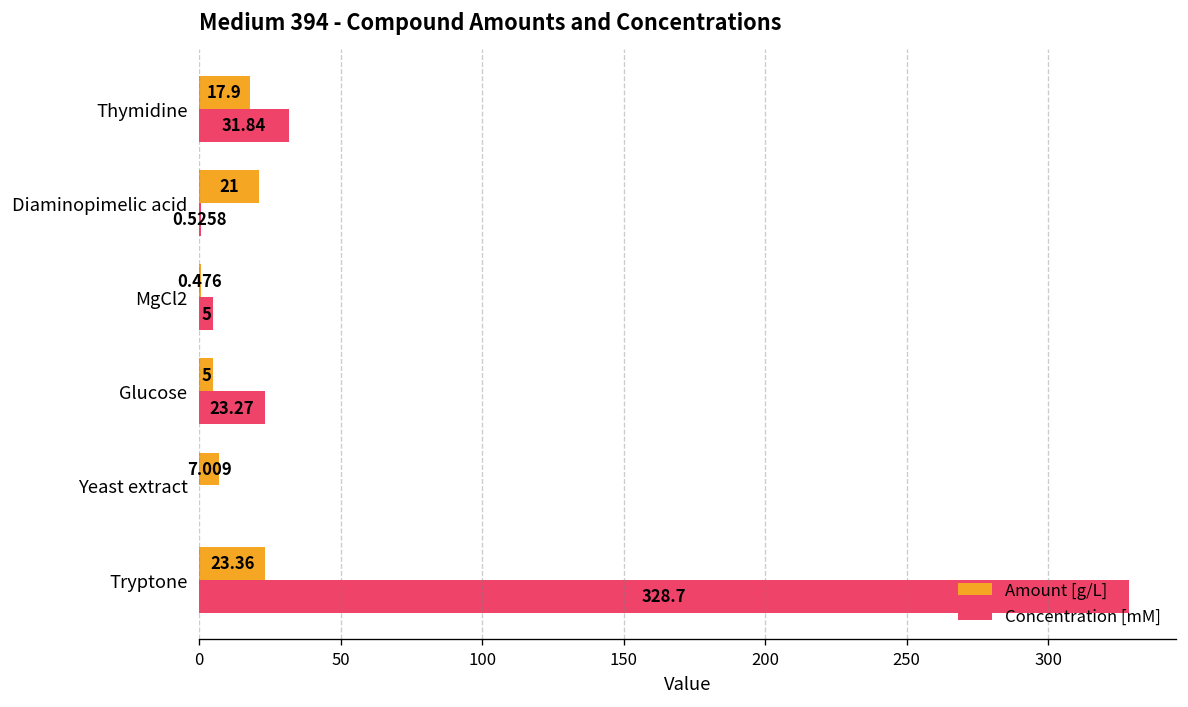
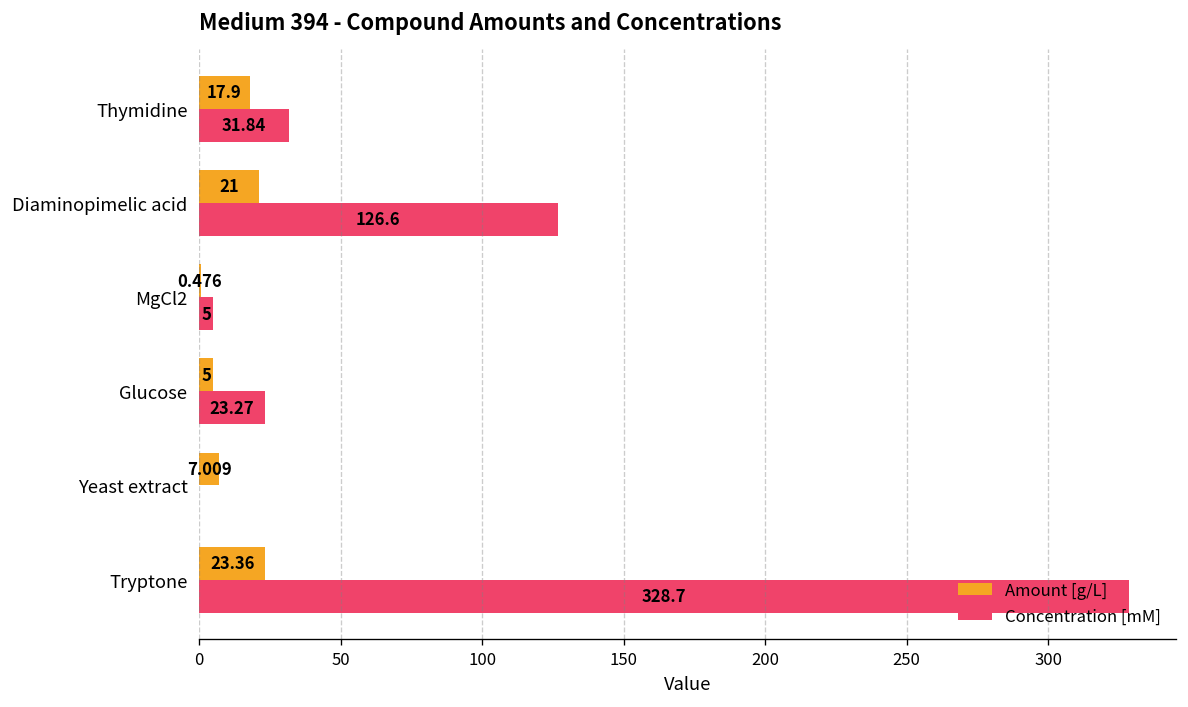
  {
    "Amount [g/L]": {
      "Thymidine": 17.9,
      "Diaminopimelic acid": 21,
      "MgCl2": 0.476,
      "Glucose": 5,
      "Yeast extract": 7.009,
      "Tryptone": 23.36
    },
    "Concentration [mM]": {
      "Thymidine": 31.84,
-     "Diaminopimelic acid": 0.5258,
+     "Diaminopimelic acid": 126.6,
      "MgCl2": 5,
      "Glucose": 23.27,
      "Tryptone": 328.7
    }
  }
